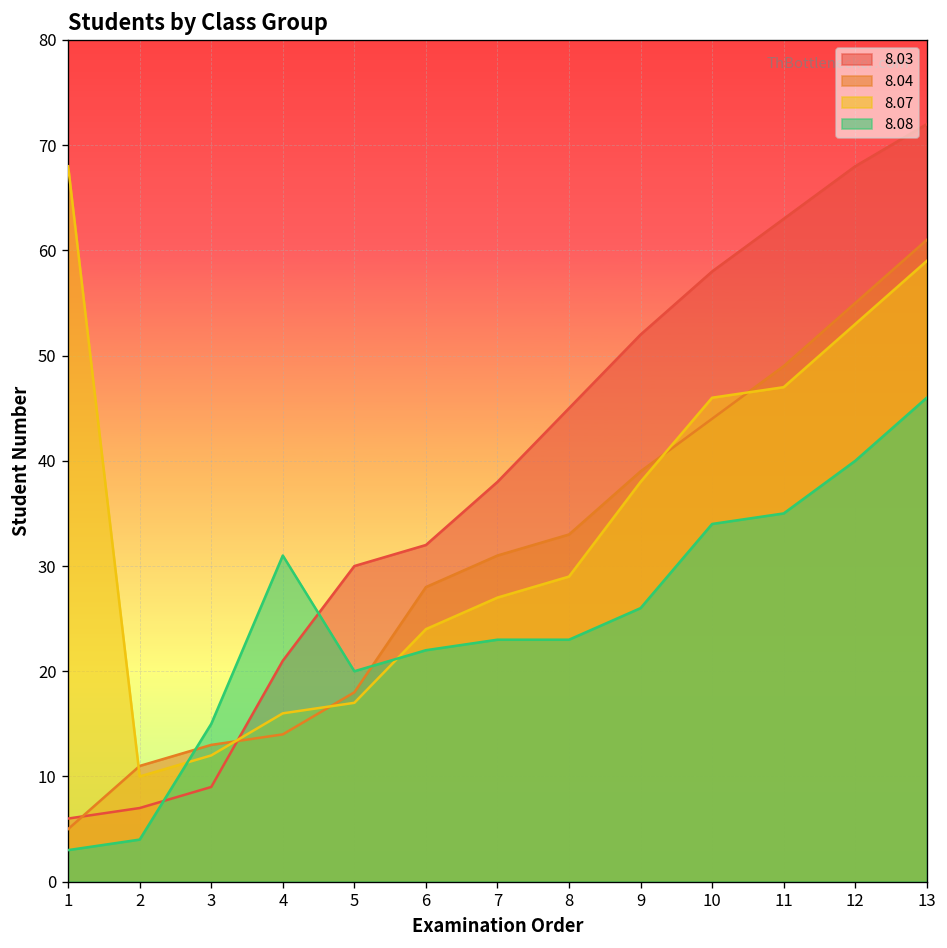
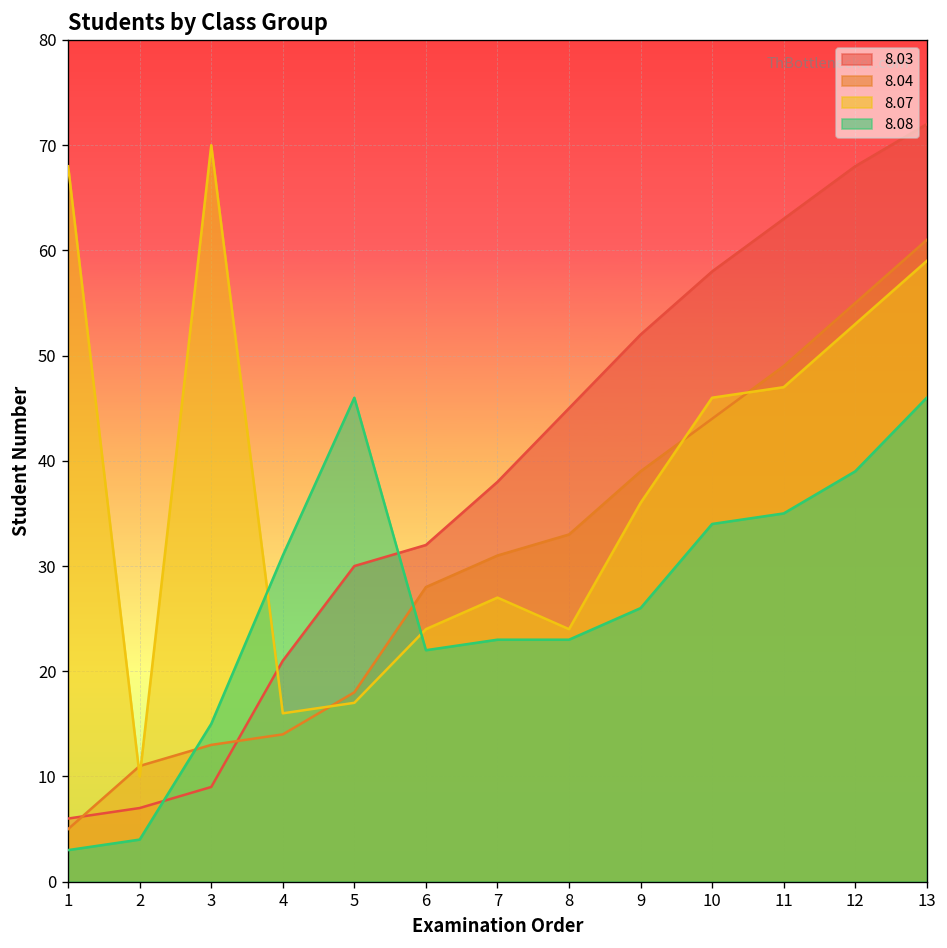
  {
    "8.07": {
      "1": 68,
      "2": 10,
-     "3": 12,
+     "3": 70,
      "4": 16,
      "5": 17,
      "6": 24,
      "7": 27,
-     "8": 29,
-     "9": 38,
+     "8": 24,
+     "9": 36,
      "10": 46,
      "11": 47,
      "12": 53,
      "13": 59
    },
    "8.08": {
      "1": 3,
      "2": 4,
      "3": 15,
      "4": 31,
-     "5": 20,
+     "5": 46,
      "6": 22,
      "7": 23,
      "8": 23,
      "9": 26,
      "10": 34,
      "11": 35,
-     "12": 40,
+     "12": 39,
      "13": 46
    }
  }
